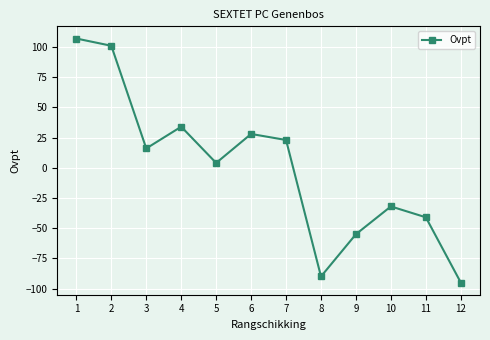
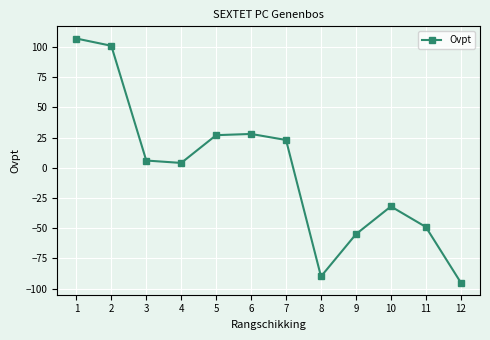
  {
    "1": 107,
    "2": 101,
-   "3": 16,
-   "4": 34,
-   "5": 4,
+   "3": 6,
+   "4": 4,
+   "5": 27,
    "6": 28,
    "7": 23,
    "8": -90,
    "9": -55,
    "10": -32,
-   "11": -41,
+   "11": -49,
    "12": -95
  }
